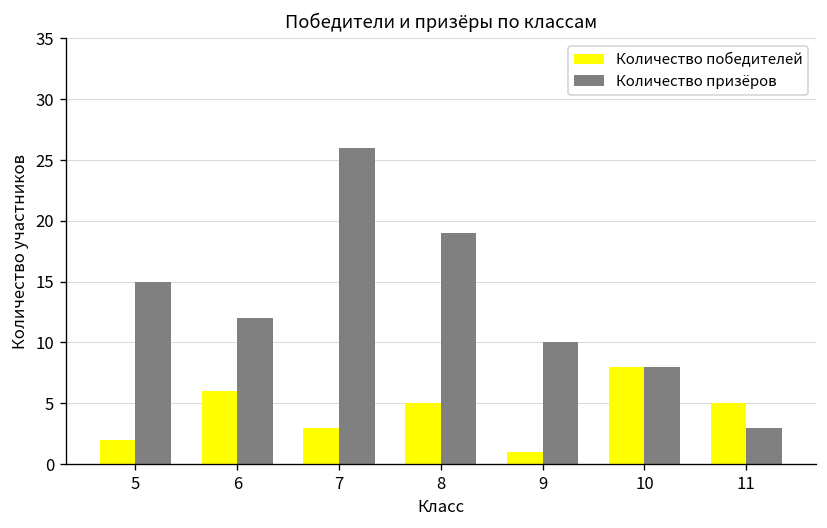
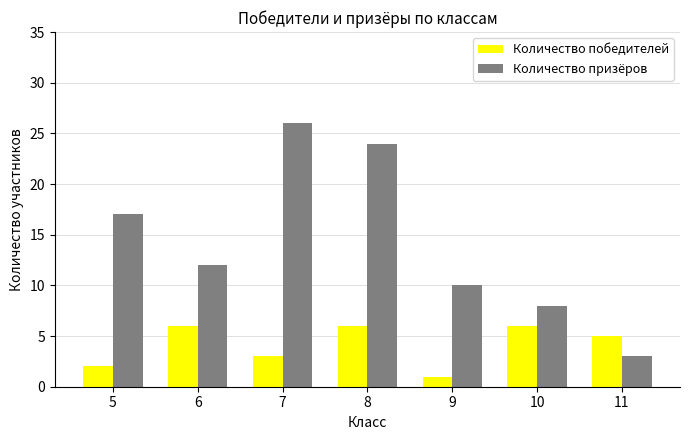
  {
    "Количество победителей": {
      "5": 2,
      "6": 6,
      "7": 3,
-     "8": 5,
+     "8": 6,
      "9": 1,
-     "10": 8,
+     "10": 6,
      "11": 5
    },
    "Количество призёров": {
-     "5": 15,
+     "5": 17,
      "6": 12,
      "7": 26,
-     "8": 19,
+     "8": 24,
      "9": 10,
      "10": 8,
      "11": 3
    }
  }
